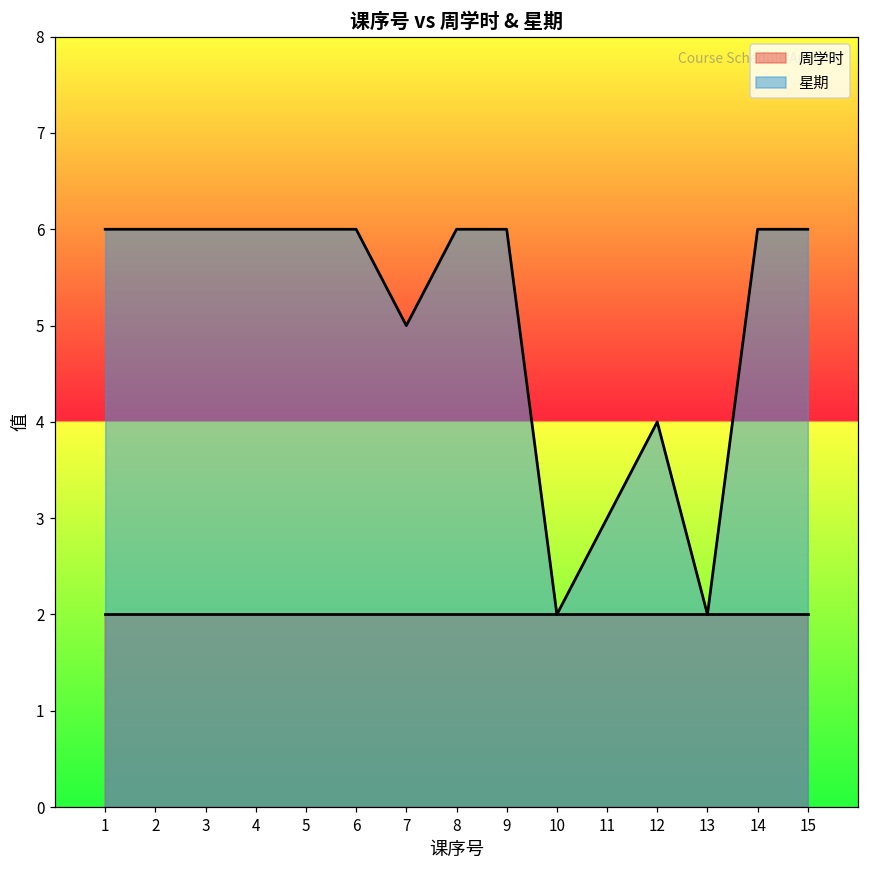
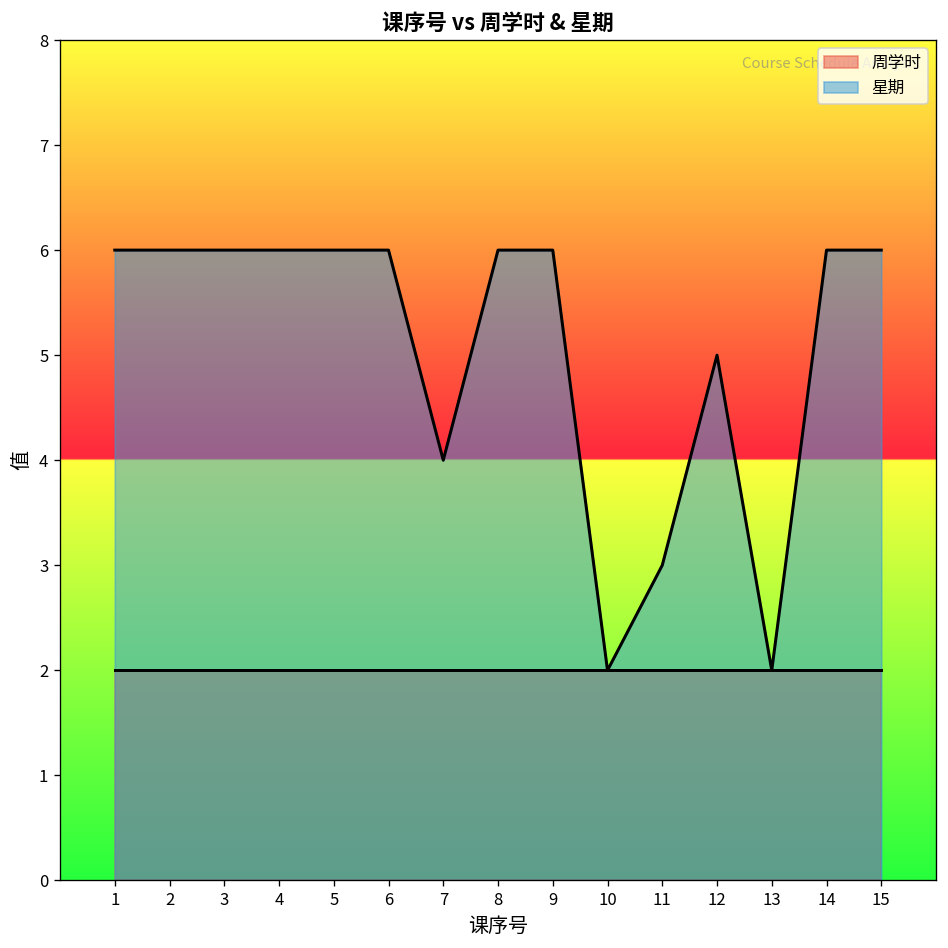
  {
    "周学时": {
      "1": 2,
      "2": 2,
      "3": 2,
      "4": 2,
      "5": 2,
      "6": 2,
      "7": 2,
      "8": 2,
      "9": 2,
      "11": 2,
      "12": 2,
      "14": 2,
      "15": 2
    },
    "星期": {
      "1": 6,
      "2": 6,
      "3": 6,
      "4": 6,
      "5": 6,
      "6": 6,
-     "7": 5,
+     "7": 4,
      "8": 6,
      "9": 6,
      "11": 3,
-     "12": 4,
+     "12": 5,
      "14": 6,
      "15": 6
    }
  }
